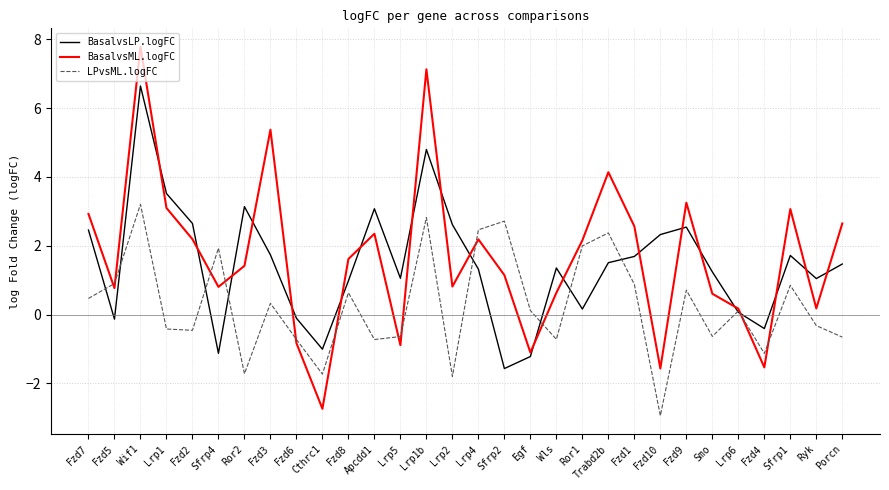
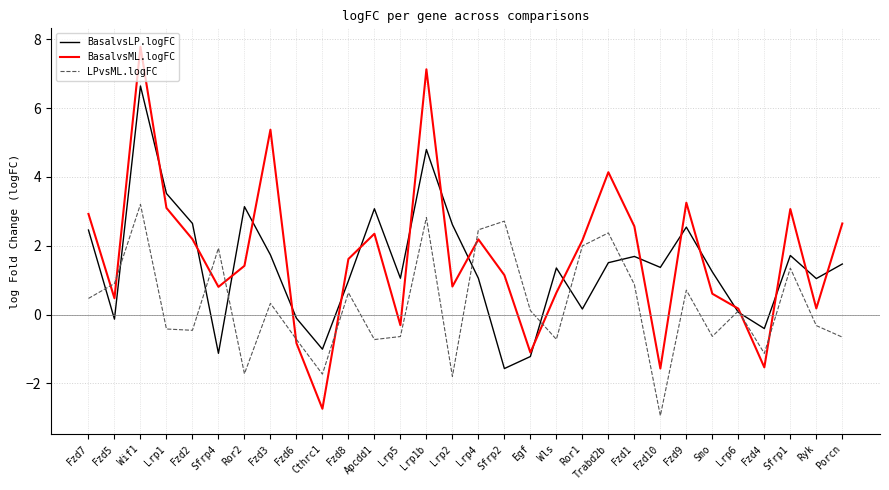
  {
    "BasalvsLP.logFC": {
      "Fzd7": 2.5,
      "Fzd5": -0.1,
      "Wif1": 6.6,
      "Lrp1": 3.5,
      "Fzd2": 2.6,
      "Sfrp4": -1.1,
      "Ror2": 3.1,
      "Fzd3": 1.7,
      "Fzd6": -0.1,
      "Cthrc1": -1.0,
      "Fzd8": 1.0,
      "Apcdd1": 3.1,
      "Lrp5": 1.1,
      "Lrp1b": 4.8,
      "Lrp2": 2.6,
-     "Lrp4": 1.3,
+     "Lrp4": 1.1,
      "Sfrp2": -1.6,
      "Egf": -1.2,
      "Wls": 1.4,
      "Ror1": 0.2,
      "Trabd2b": 1.5,
      "Fzd1": 1.7,
-     "Fzd10": 2.3,
+     "Fzd10": 1.4,
      "Fzd9": 2.5,
      "Smo": 1.2,
      "Fzd4": -0.4,
      "Sfrp1": 1.7,
      "Ryk": 1.0,
      "Porcn": 1.5
    },
    "BasalvsML.logFC": {
      "Fzd7": 2.9,
-     "Fzd5": 0.8,
+     "Fzd5": 0.5,
      "Lrp1": 3.1,
      "Fzd2": 2.2,
      "Sfrp4": 0.8,
      "Ror2": 1.4,
      "Fzd3": 5.4,
      "Fzd6": -0.8,
      "Cthrc1": -2.7,
      "Fzd8": 1.6,
      "Apcdd1": 2.3,
-     "Lrp5": -0.9,
+     "Lrp5": -0.3,
      "Lrp1b": 7.1,
      "Lrp2": 0.8,
      "Lrp4": 2.2,
      "Sfrp2": 1.1,
      "Egf": -1.1,
      "Wls": 0.6,
      "Ror1": 2.2,
      "Trabd2b": 4.1,
      "Fzd1": 2.6,
      "Fzd10": -1.6,
      "Fzd9": 3.3,
      "Smo": 0.6,
      "Fzd4": -1.5,
      "Sfrp1": 3.1,
      "Ryk": 0.2,
      "Porcn": 2.6
    },
    "LPvsML.logFC": {
      "Fzd7": 0.5,
      "Fzd5": 0.9,
      "Wif1": 3.2,
      "Lrp1": -0.4,
      "Fzd2": -0.5,
      "Sfrp4": 1.9,
      "Ror2": -1.7,
      "Fzd3": 0.3,
      "Fzd6": -0.7,
      "Cthrc1": -1.7,
      "Fzd8": 0.6,
      "Apcdd1": -0.7,
      "Lrp5": -0.6,
      "Lrp1b": 2.8,
      "Lrp2": -1.8,
      "Lrp4": 2.5,
      "Sfrp2": 2.7,
      "Egf": 0.1,
      "Wls": -0.7,
      "Ror1": 2.0,
      "Trabd2b": 2.4,
      "Fzd1": 0.9,
      "Fzd10": -2.9,
      "Fzd9": 0.7,
      "Smo": -0.6,
      "Fzd4": -1.1,
-     "Sfrp1": 0.8,
+     "Sfrp1": 1.3,
      "Ryk": -0.3,
      "Porcn": -0.7
    }
  }
